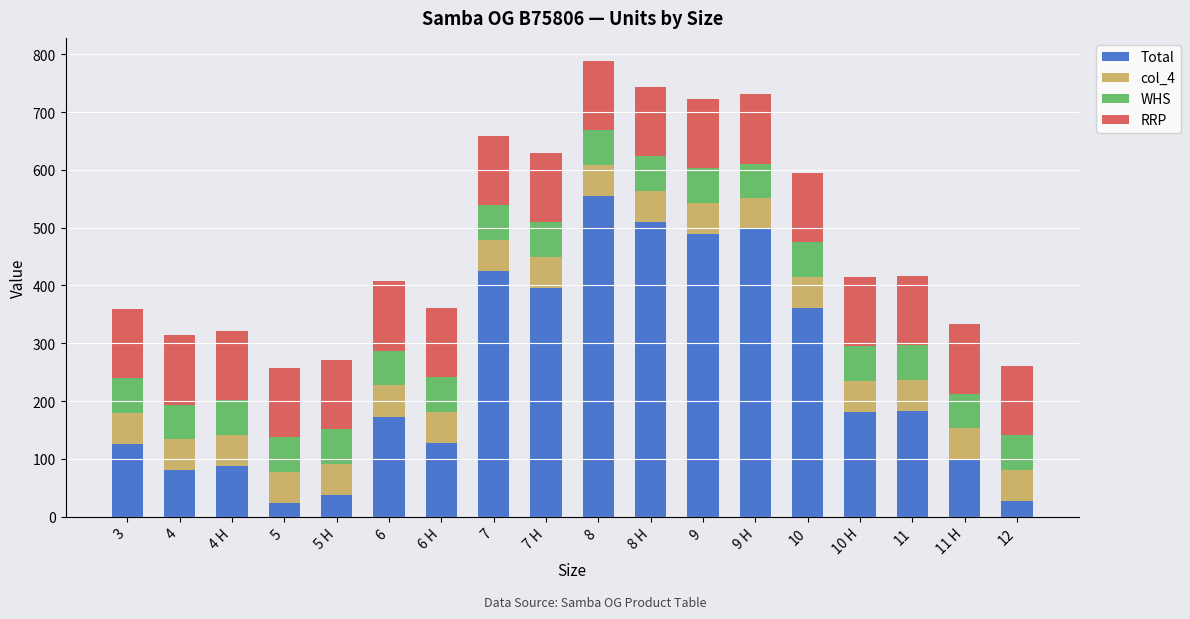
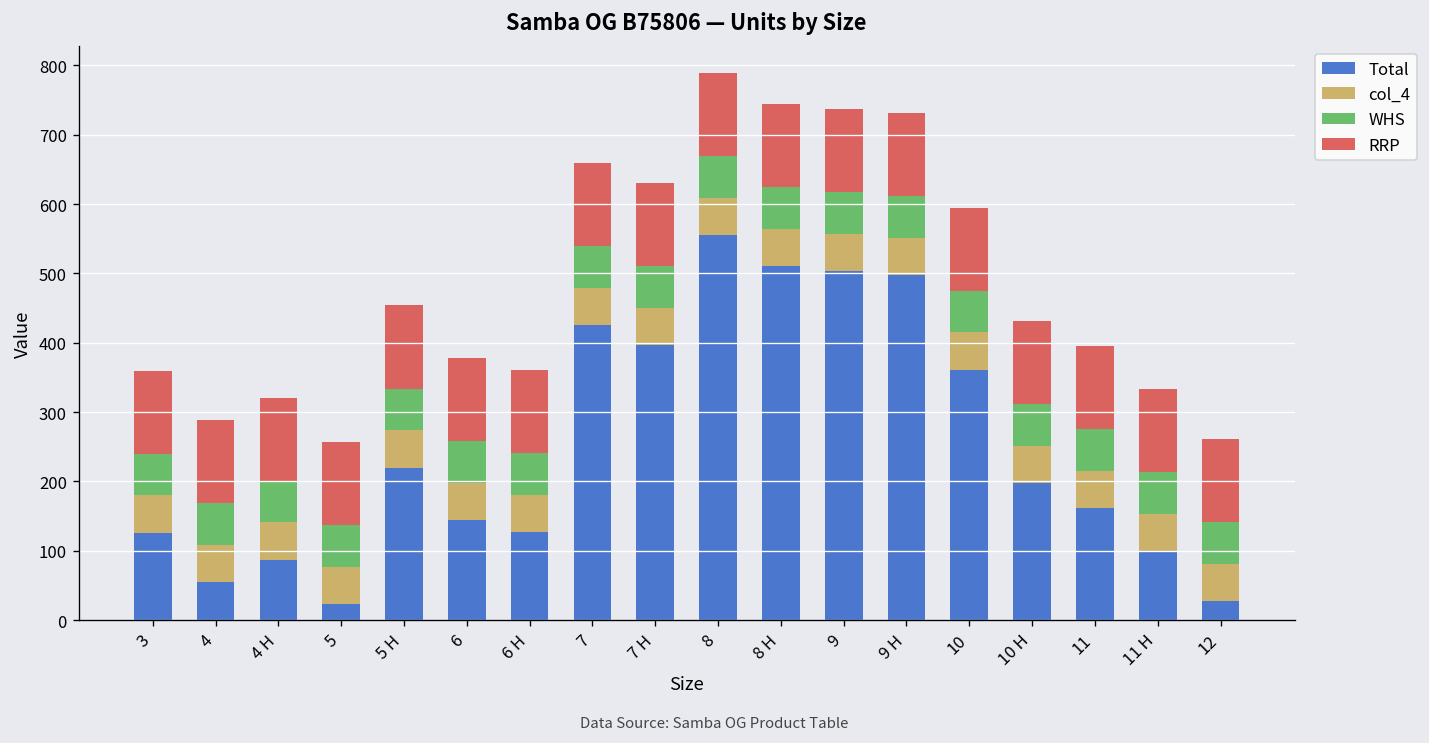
  {
    "Total": {
      "3": 130,
-     "4": 80,
+     "4": 60,
      "4 H": 90,
      "5": 20,
-     "5 H": 40,
-     "6": 170,
+     "5 H": 220,
+     "6": 140,
      "6 H": 130,
      "7": 430,
      "7 H": 400,
      "8": 560,
      "8 H": 510,
-     "9": 490,
+     "9": 500,
      "9 H": 500,
      "10": 360,
-     "10 H": 180,
-     "11": 180,
+     "10 H": 200,
+     "11": 160,
      "11 H": 100,
      "12": 30
    },
    "col_4": {
      "3": 50,
      "4": 50,
      "4 H": 50,
      "5": 50,
      "5 H": 50,
      "6": 50,
      "6 H": 50,
      "7": 50,
      "7 H": 50,
      "8": 50,
      "8 H": 50,
      "9": 50,
      "9 H": 50,
      "10": 50,
      "10 H": 50,
      "11": 50,
      "11 H": 50,
      "12": 50
    },
    "WHS": {
      "3": 60,
      "4": 60,
      "4 H": 60,
      "5": 60,
      "5 H": 60,
      "6": 60,
      "6 H": 60,
      "7": 60,
      "7 H": 60,
      "8": 60,
      "8 H": 60,
      "9": 60,
      "9 H": 60,
      "10": 60,
      "10 H": 60,
      "11": 60,
      "11 H": 60,
      "12": 60
    },
    "RRP": {
      "3": 120,
      "4": 120,
      "4 H": 120,
      "5": 120,
      "5 H": 120,
      "6": 120,
      "6 H": 120,
      "7": 120,
      "7 H": 120,
      "8": 120,
      "8 H": 120,
      "9": 120,
      "9 H": 120,
      "10": 120,
      "10 H": 120,
      "11": 120,
      "11 H": 120,
      "12": 120
    }
  }
